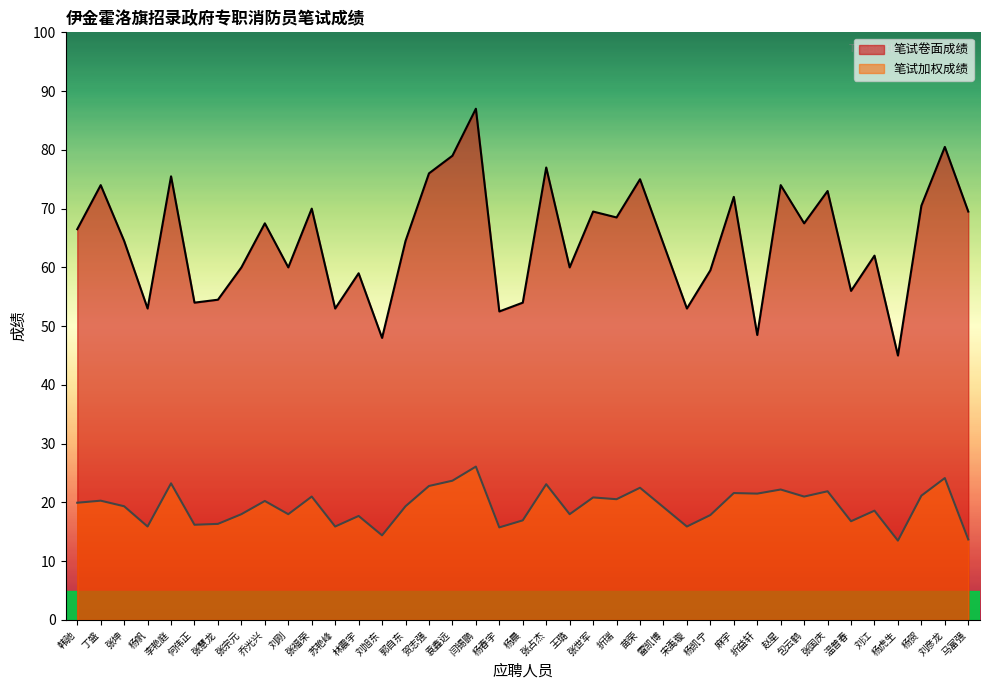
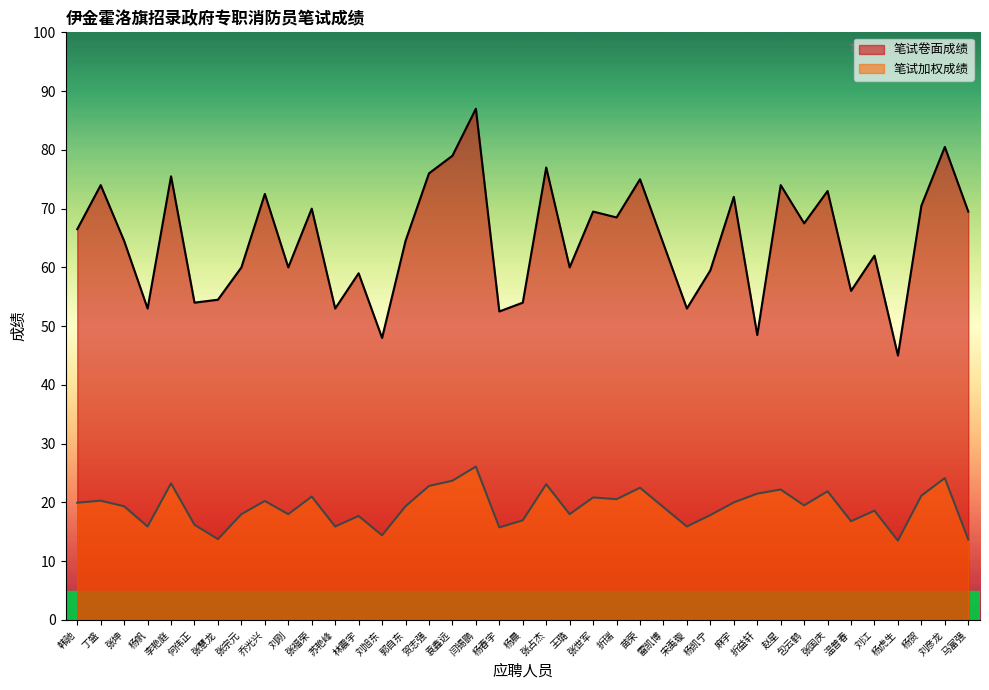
  {
    "笔试卷面成绩": {
      "韩驰": 67,
      "丁盛": 74,
      "张坤": 65,
      "杨帆": 53,
      "李艳庭": 76,
      "何伟正": 54,
      "张慧龙": 55,
      "张宗元": 60,
-     "乔光兴": 68,
+     "乔光兴": 73,
      "刘刚": 60,
      "张福荣": 70,
      "苏艳峰": 53,
      "林震宇": 59,
      "刘旭东": 48,
      "郭自东": 65,
      "贺志强": 76,
      "袁鑫远": 79,
      "闫锡鹏": 87,
      "杨春宇": 53,
      "杨晨": 54,
      "张占杰": 77,
      "王璐": 60,
      "张世军": 70,
      "折瑞": 69,
      "苗荣": 75,
      "雷凯博": 64,
      "宋禹璇": 53,
      "杨凯宁": 60,
      "麻宇": 72,
      "折益轩": 49,
      "赵星": 74,
      "包云鹤": 68,
      "张国庆": 73,
      "温普春": 56,
      "刘江": 62,
      "杨虎生": 45,
      "杨贺": 71,
      "刘彦龙": 81,
      "马富强": 70
    },
    "笔试加权成绩": {
      "韩驰": 20,
      "丁盛": 20,
      "张坤": 19,
      "杨帆": 16,
      "李艳庭": 23,
      "何伟正": 16,
-     "张慧龙": 16,
+     "张慧龙": 14,
      "张宗元": 18,
      "乔光兴": 20,
      "刘刚": 18,
      "张福荣": 21,
      "苏艳峰": 16,
      "林震宇": 18,
      "刘旭东": 14,
      "郭自东": 19,
      "贺志强": 23,
      "袁鑫远": 24,
      "闫锡鹏": 26,
      "杨春宇": 16,
      "杨晨": 17,
      "张占杰": 23,
      "王璐": 18,
      "张世军": 21,
      "折瑞": 21,
      "苗荣": 23,
      "雷凯博": 19,
      "宋禹璇": 16,
      "杨凯宁": 18,
-     "麻宇": 22,
+     "麻宇": 20,
      "折益轩": 22,
      "赵星": 22,
-     "包云鹤": 21,
+     "包云鹤": 20,
      "张国庆": 22,
      "温普春": 17,
      "刘江": 19,
      "杨虎生": 14,
      "杨贺": 21,
      "刘彦龙": 24,
      "马富强": 14
    }
  }
